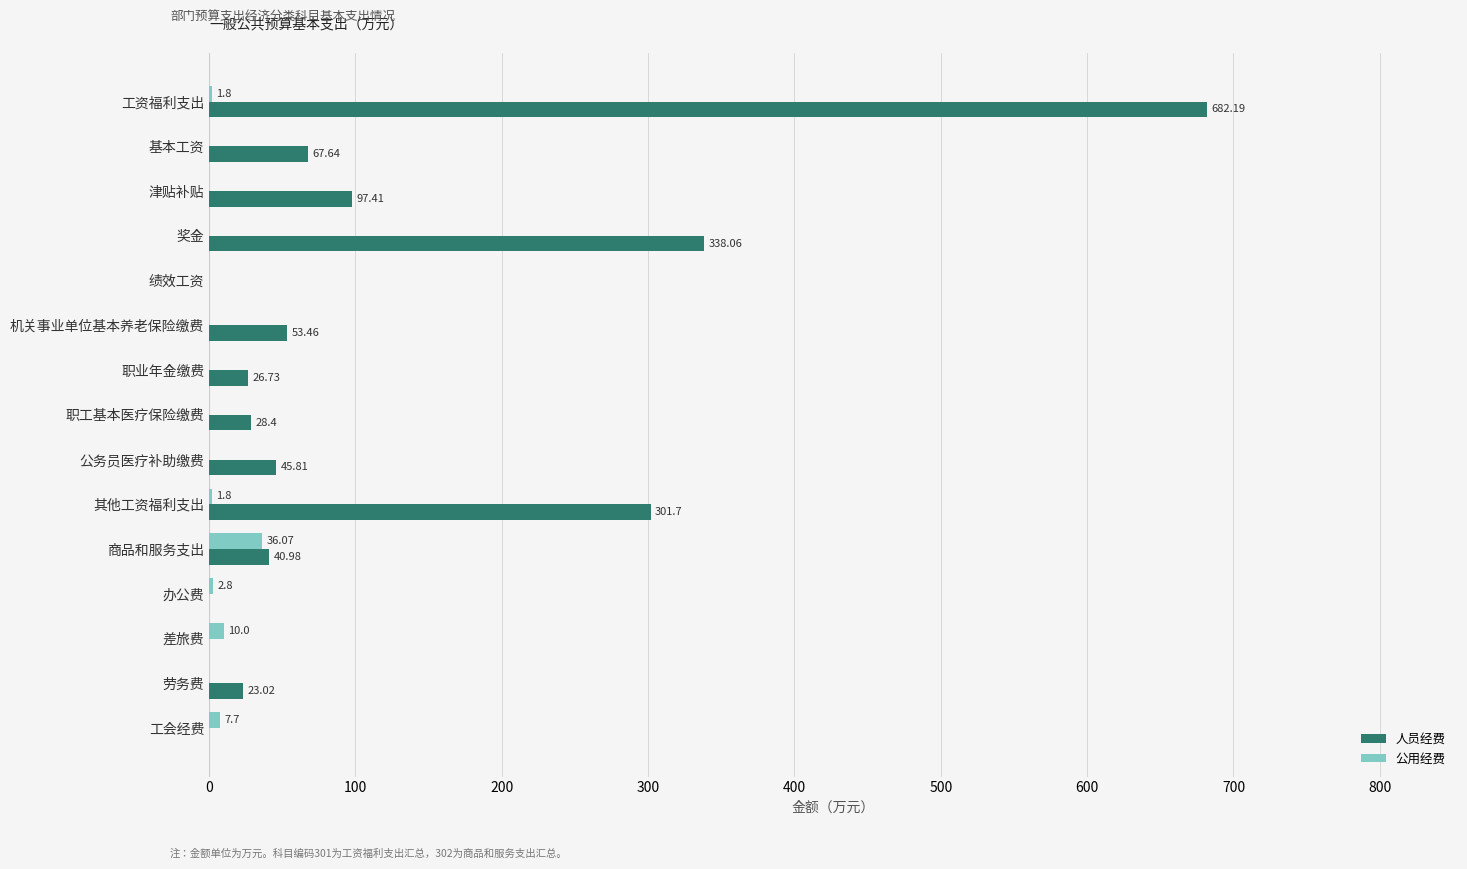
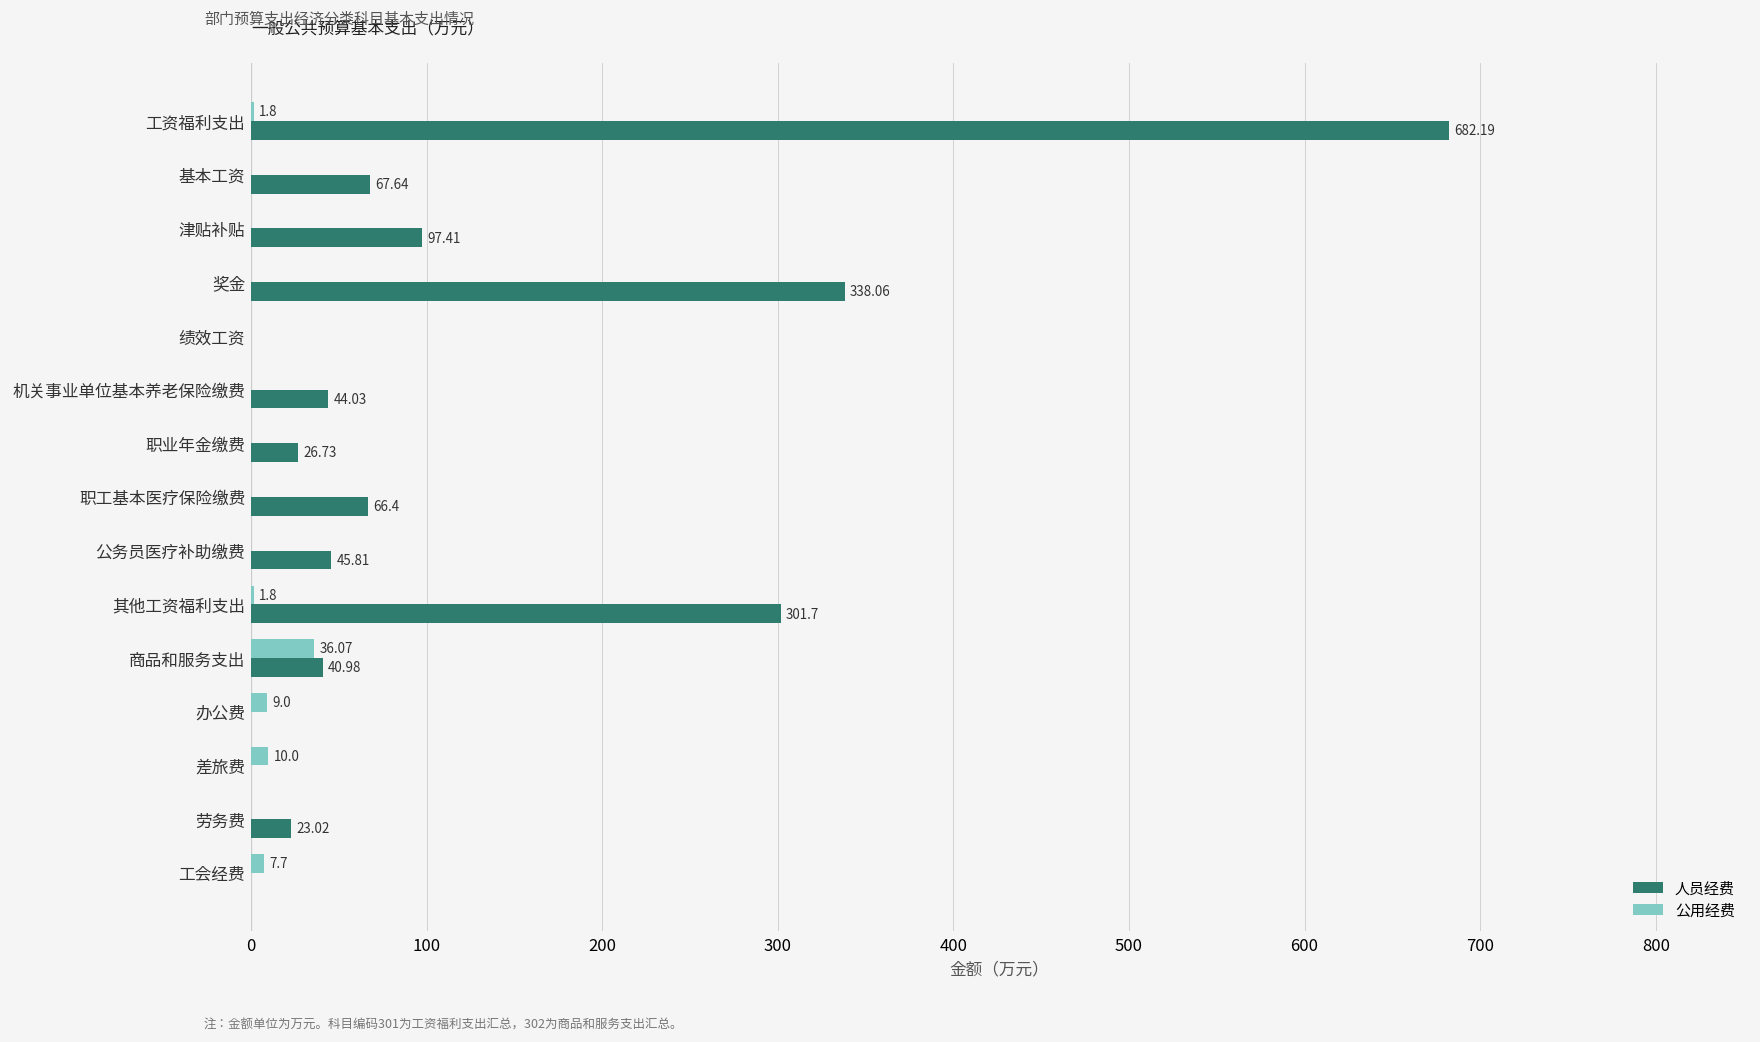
  {
    "人员经费": {
      "工资福利支出": 682.19,
      "基本工资": 67.64,
      "津贴补贴": 97.41,
      "奖金": 338.06,
-     "机关事业单位基本养老保险缴费": 53.46,
+     "机关事业单位基本养老保险缴费": 44.03,
      "职业年金缴费": 26.73,
-     "职工基本医疗保险缴费": 28.4,
+     "职工基本医疗保险缴费": 66.4,
      "公务员医疗补助缴费": 45.81,
      "其他工资福利支出": 301.7,
      "商品和服务支出": 40.98,
      "劳务费": 23.02
    },
    "公用经费": {
      "工资福利支出": 1.8,
      "其他工资福利支出": 1.8,
      "商品和服务支出": 36.07,
-     "办公费": 2.8,
+     "办公费": 9.0,
      "差旅费": 10.0,
      "工会经费": 7.7
    }
  }
